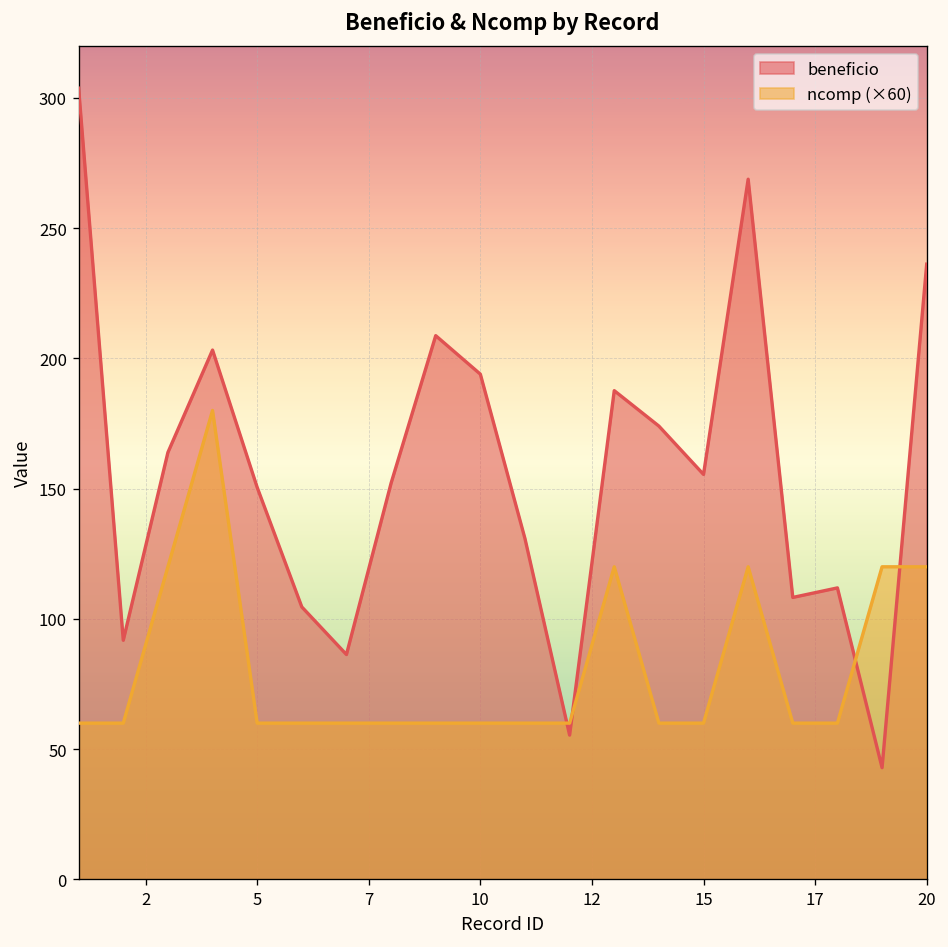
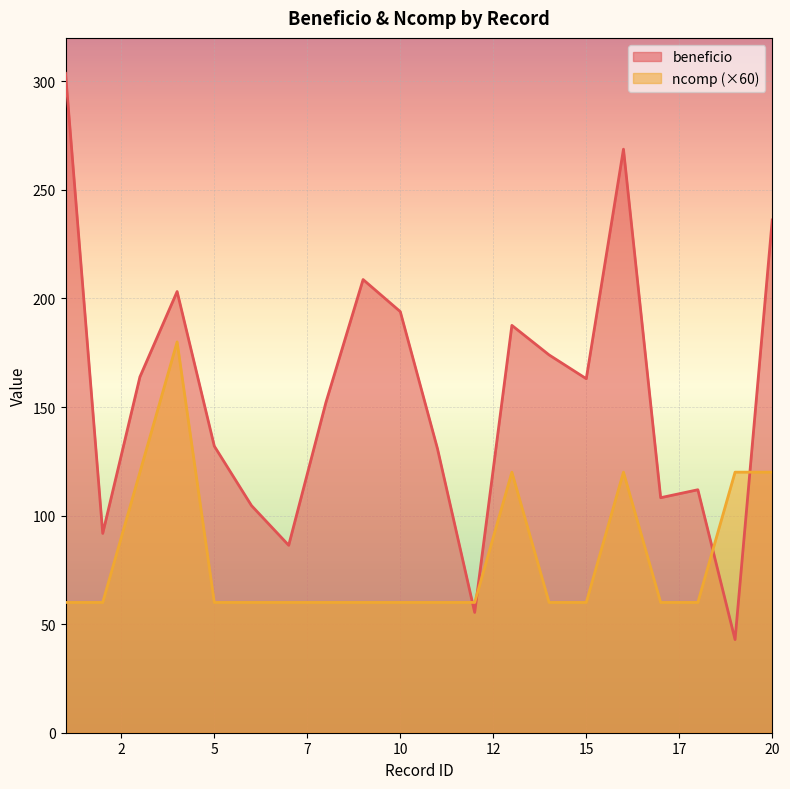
  {
    "beneficio": {
-     "5": 150,
+     "5": 132,
      "10": 194,
-     "15": 155,
+     "15": 163,
      "20": 236
    },
    "ncomp (×60)": {
      "5": 60,
      "10": 60,
      "15": 60,
      "20": 120
    }
  }
